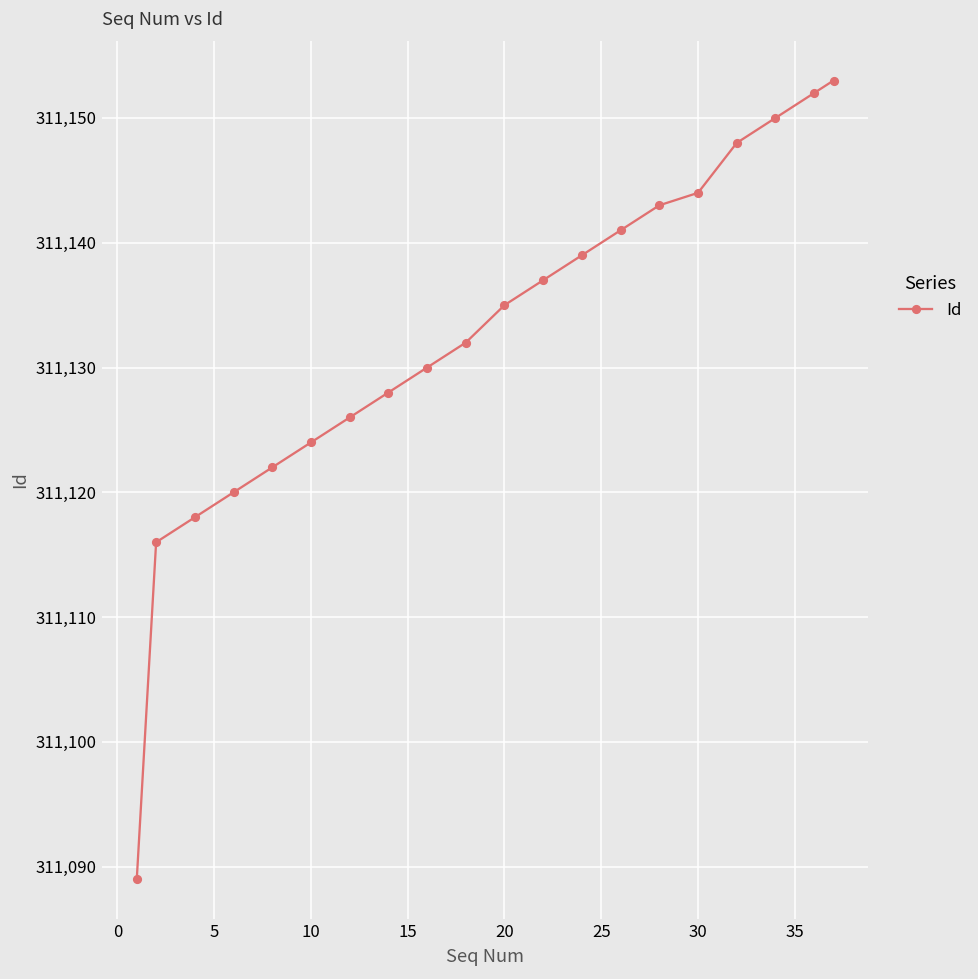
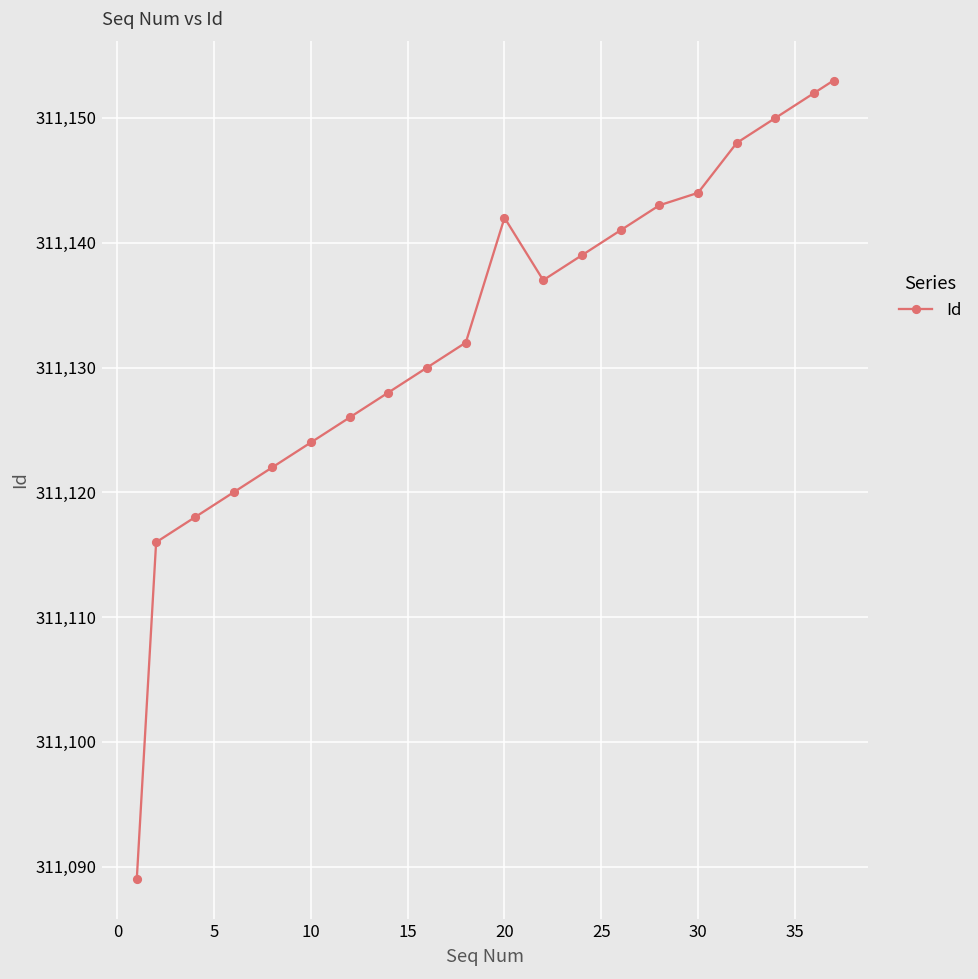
  {
    "10": "311,124",
-   "20": "311,135",
+   "20": "311,142",
    "30": "311,144"
  }
